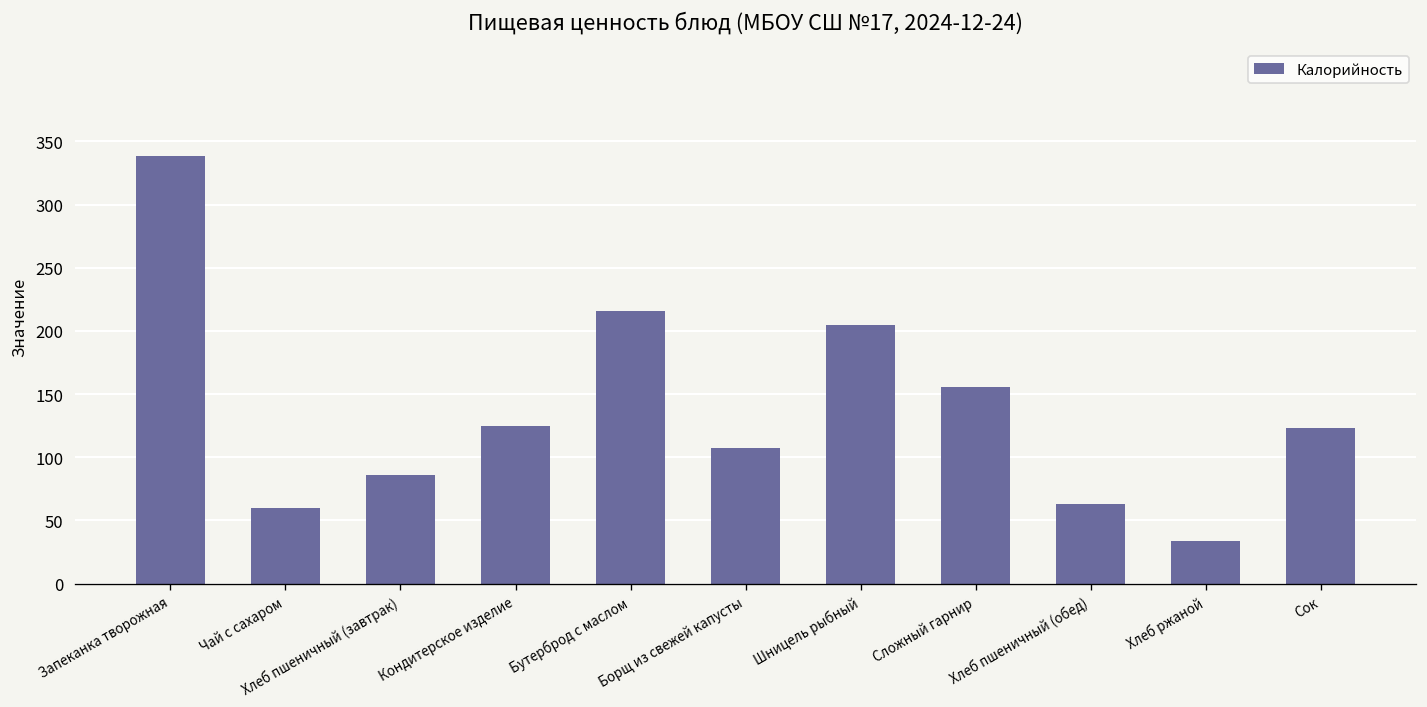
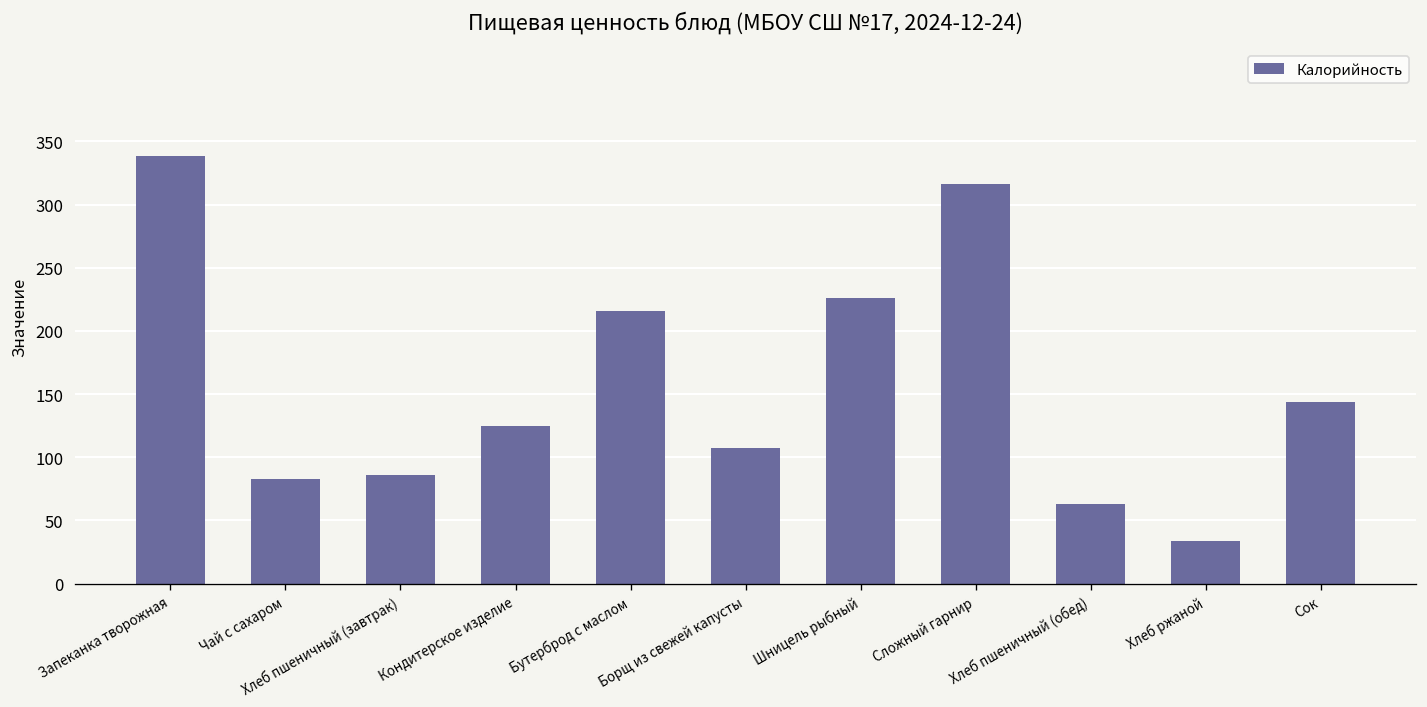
  {
    "Запеканка творожная": 339,
-   "Чай с сахаром": 60,
+   "Чай с сахаром": 83,
    "Хлеб пшеничный (завтрак)": 86,
    "Кондитерское изделие": 125,
    "Бутерброд с маслом": 216,
    "Борщ из свежей капусты": 107,
-   "Шницель рыбный": 205,
-   "Сложный гарнир": 156,
+   "Шницель рыбный": 226,
+   "Сложный гарнир": 316,
    "Хлеб пшеничный (обед)": 63,
    "Хлеб ржаной": 34,
-   "Сок": 123
+   "Сок": 144
  }
